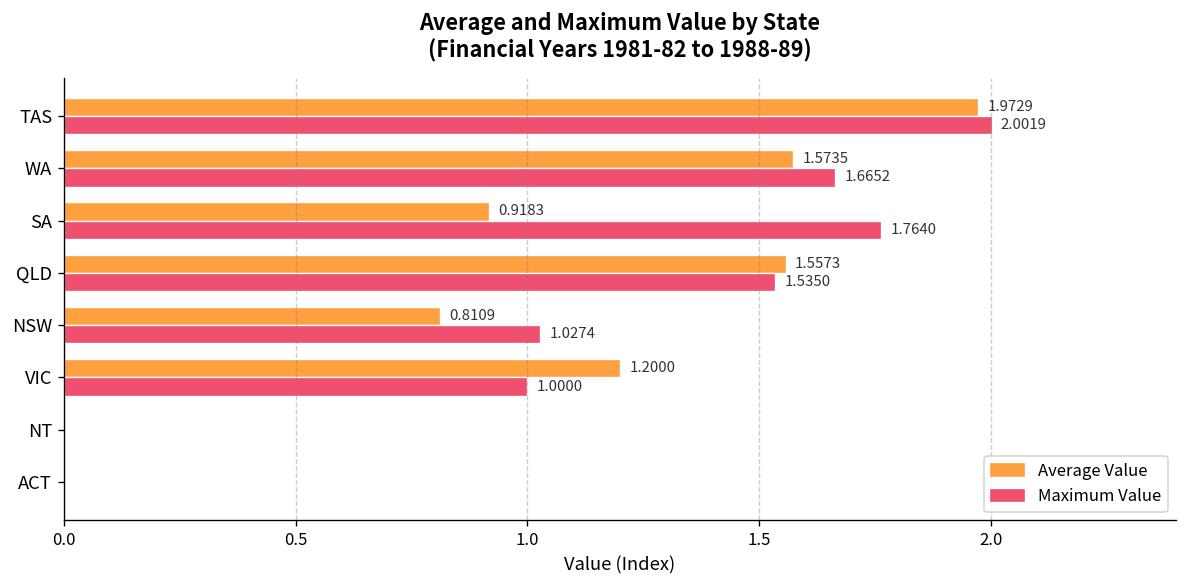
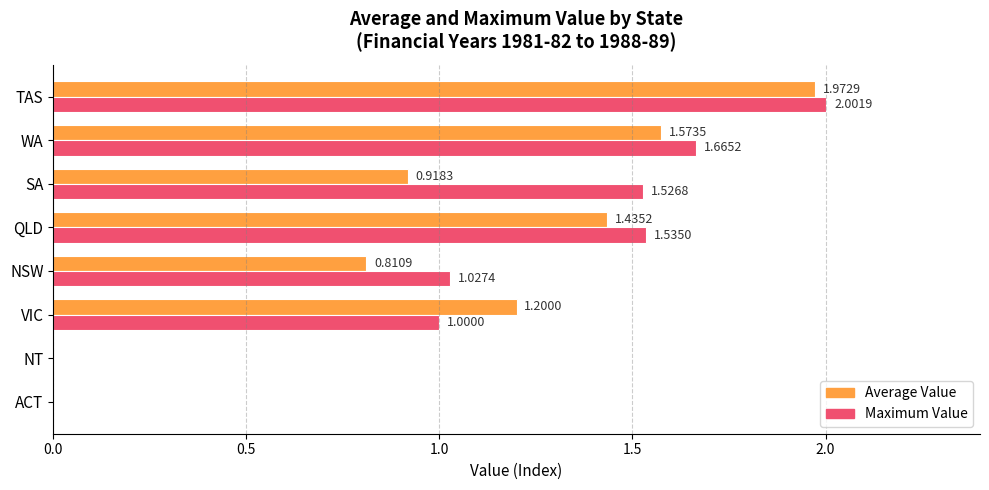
  {
    "Average Value": {
      "TAS": 1.9729,
      "WA": 1.5735,
      "SA": 0.9183,
-     "QLD": 1.5573,
+     "QLD": 1.4352,
      "NSW": 0.8109,
      "VIC": 1.2000
    },
    "Maximum Value": {
      "TAS": 2.0019,
      "WA": 1.6652,
-     "SA": 1.7640,
+     "SA": 1.5268,
      "QLD": 1.5350,
      "NSW": 1.0274,
      "VIC": 1.0000
    }
  }
